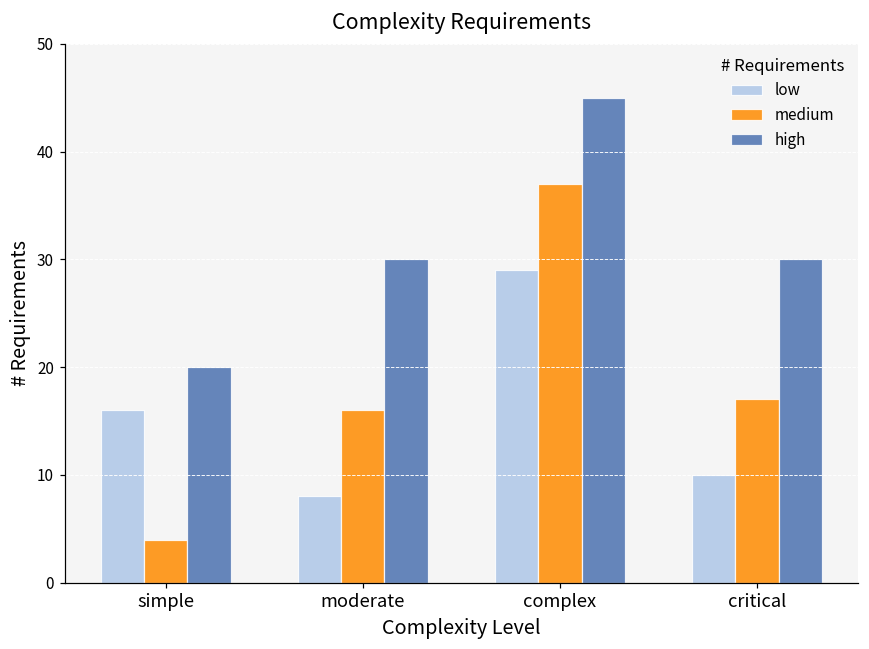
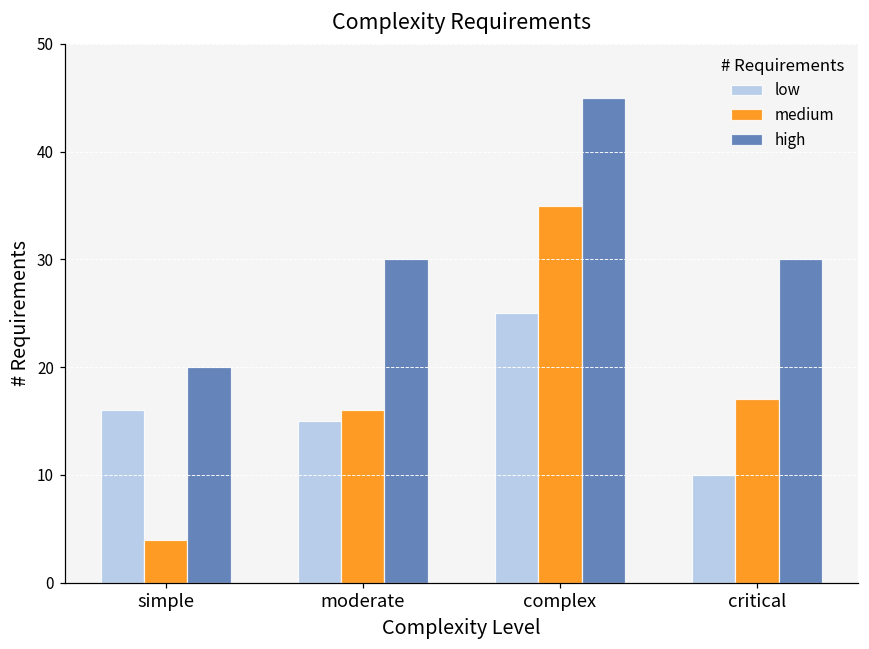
  {
    "low": {
      "simple": 16,
-     "moderate": 8,
-     "complex": 29,
+     "moderate": 15,
+     "complex": 25,
      "critical": 10
    },
    "medium": {
      "simple": 4,
      "moderate": 16,
-     "complex": 37,
+     "complex": 35,
      "critical": 17
    },
    "high": {
      "simple": 20,
      "moderate": 30,
      "complex": 45,
      "critical": 30
    }
  }
